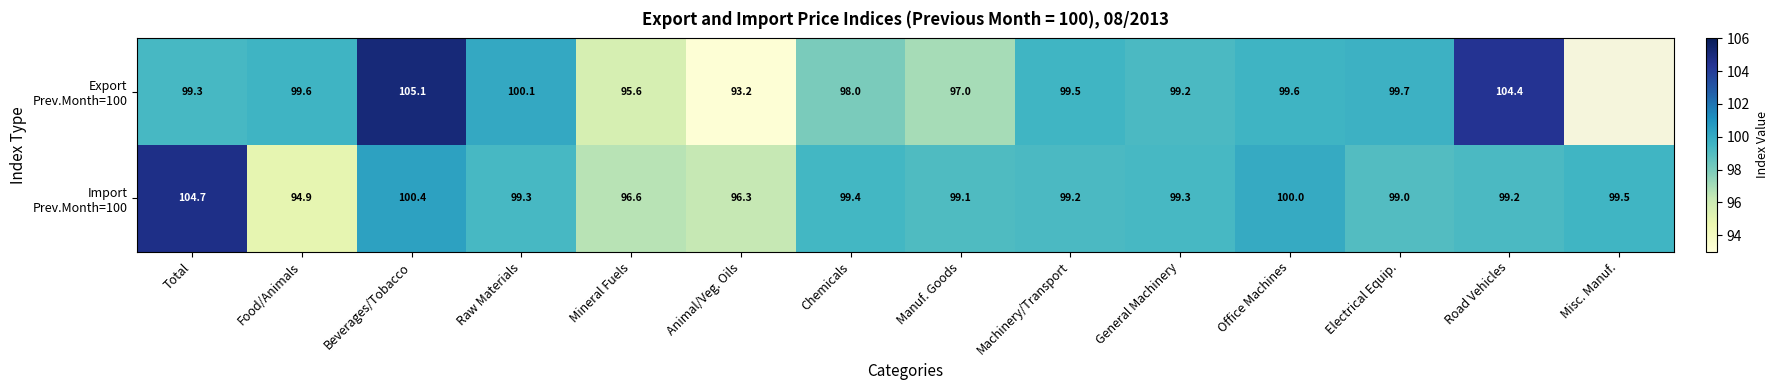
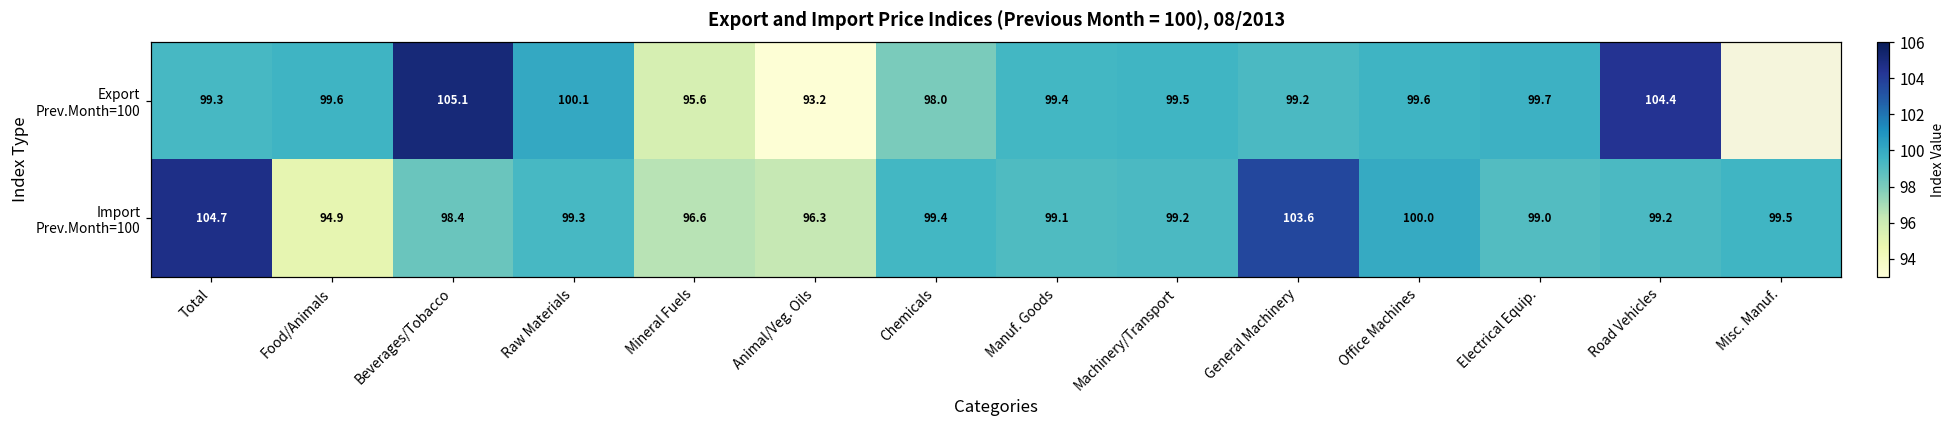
  {
    "Export Prev.Month=100": {
      "Total": 99.3,
      "Food/Animals": 99.6,
      "Beverages/Tobacco": 105.1,
      "Raw Materials": 100.1,
      "Mineral Fuels": 95.6,
      "Animal/Veg. Oils": 93.2,
      "Chemicals": 98.0,
-     "Manuf. Goods": 97.0,
+     "Manuf. Goods": 99.4,
      "Machinery/Transport": 99.5,
      "General Machinery": 99.2,
      "Office Machines": 99.6,
      "Electrical Equip.": 99.7,
      "Road Vehicles": 104.4
    },
    "Import Prev.Month=100": {
      "Total": 104.7,
      "Food/Animals": 94.9,
-     "Beverages/Tobacco": 100.4,
+     "Beverages/Tobacco": 98.4,
      "Raw Materials": 99.3,
      "Mineral Fuels": 96.6,
      "Animal/Veg. Oils": 96.3,
      "Chemicals": 99.4,
      "Manuf. Goods": 99.1,
      "Machinery/Transport": 99.2,
-     "General Machinery": 99.3,
+     "General Machinery": 103.6,
      "Office Machines": 100.0,
      "Electrical Equip.": 99.0,
      "Road Vehicles": 99.2,
      "Misc. Manuf.": 99.5
    }
  }
